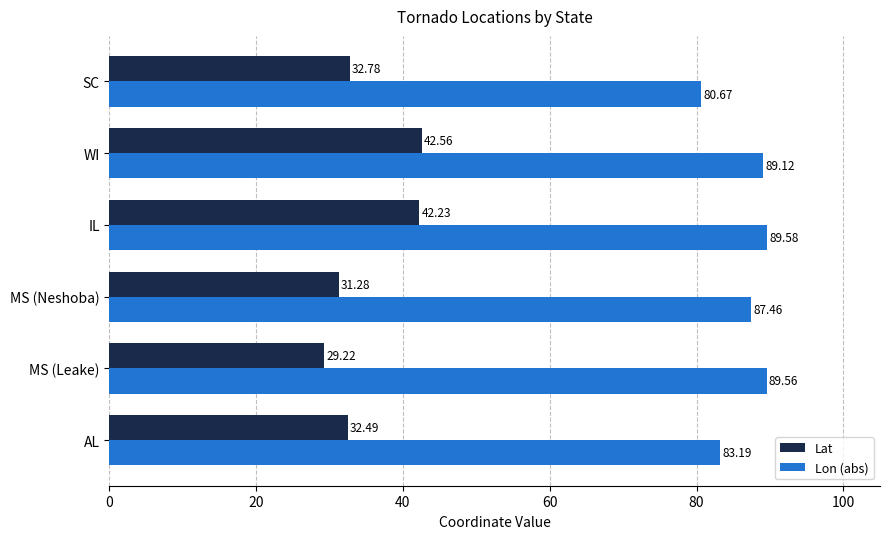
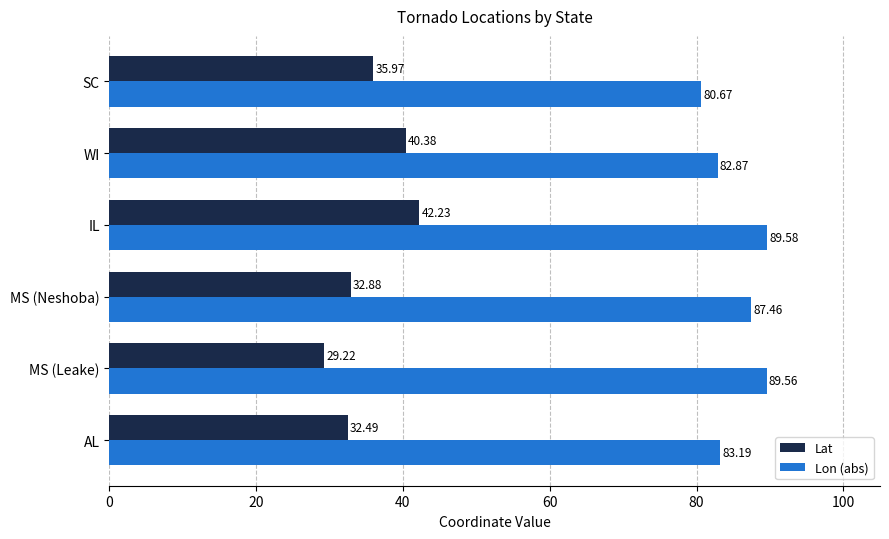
  {
    "Lat": {
-     "SC": 32.78,
-     "WI": 42.56,
+     "SC": 35.97,
+     "WI": 40.38,
      "IL": 42.23,
-     "MS (Neshoba)": 31.28,
+     "MS (Neshoba)": 32.88,
      "MS (Leake)": 29.22,
      "AL": 32.49
    },
    "Lon (abs)": {
      "SC": 80.67,
-     "WI": 89.12,
+     "WI": 82.87,
      "IL": 89.58,
      "MS (Neshoba)": 87.46,
      "MS (Leake)": 89.56,
      "AL": 83.19
    }
  }
